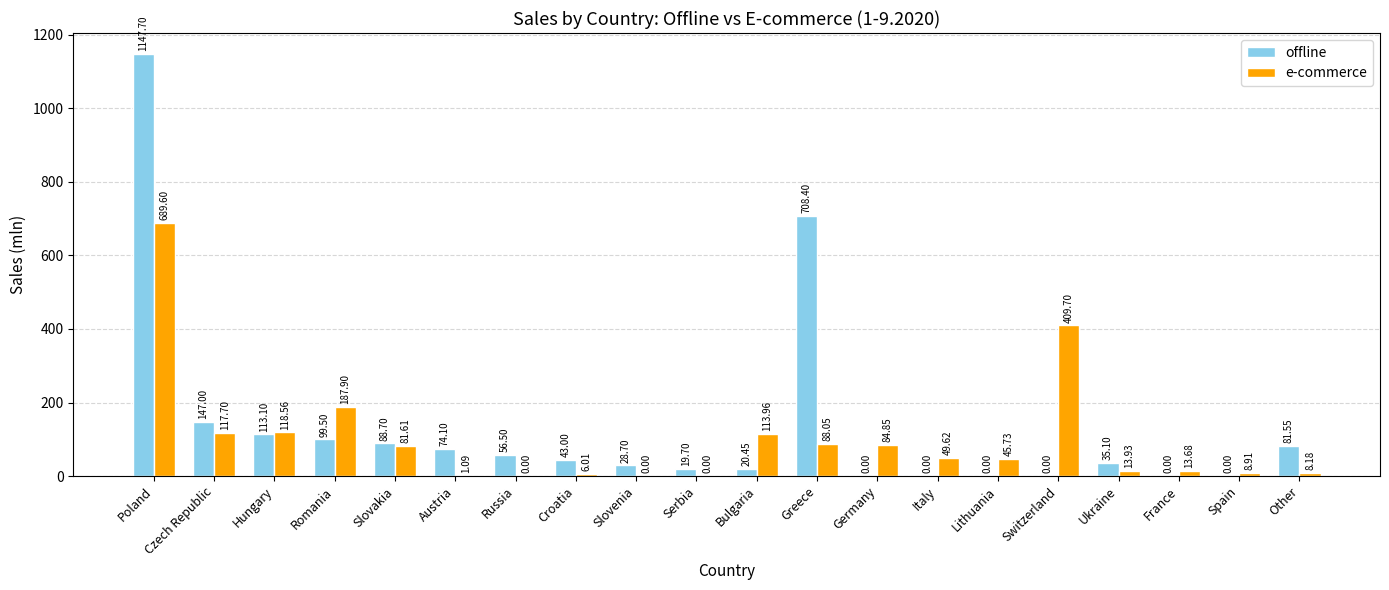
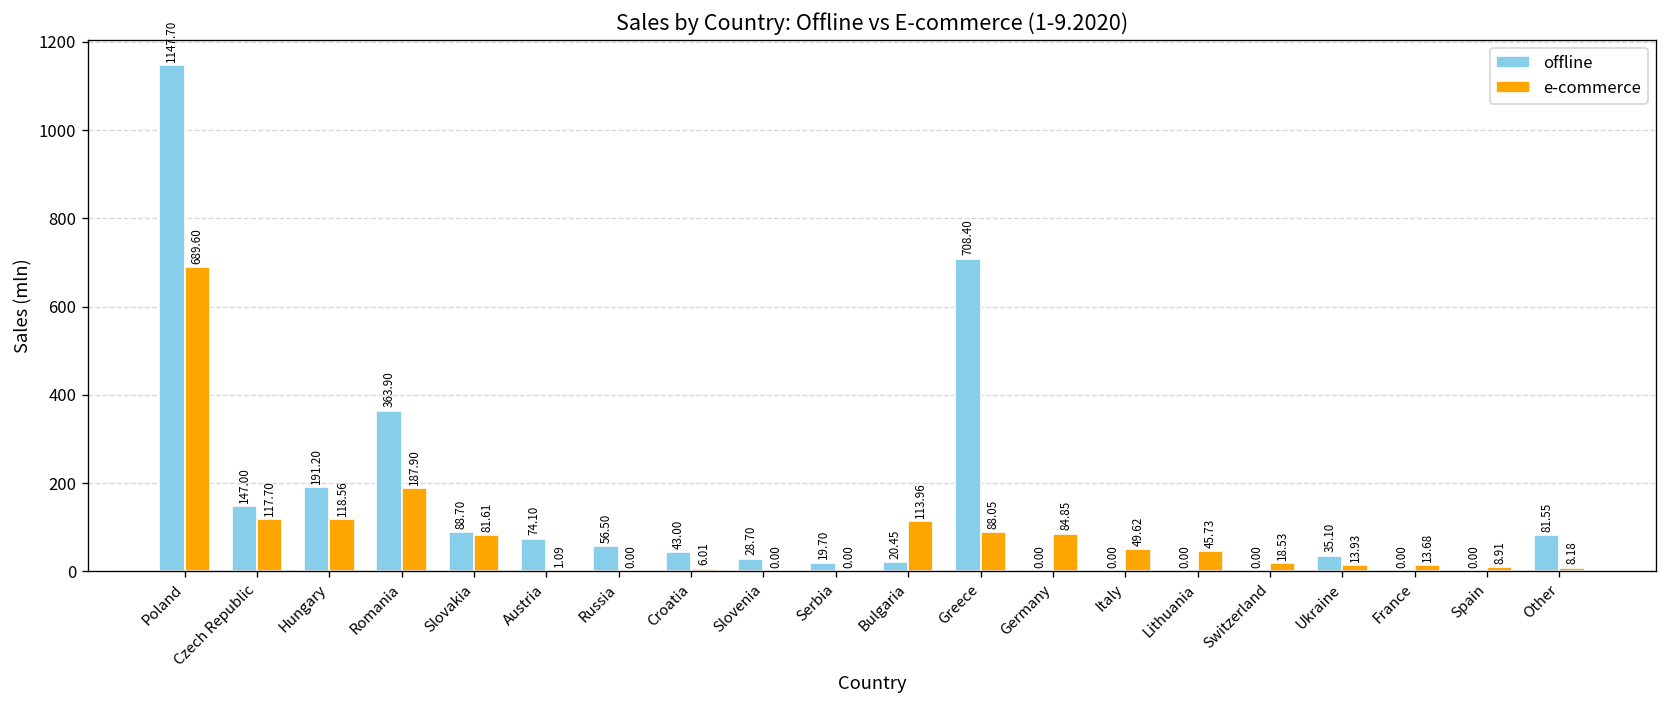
  {
    "offline": {
      "Poland": 1147.70,
      "Czech Republic": 147.00,
-     "Hungary": 113.10,
-     "Romania": 99.50,
+     "Hungary": 191.20,
+     "Romania": 363.90,
      "Slovakia": 88.70,
      "Austria": 74.10,
      "Russia": 56.50,
      "Croatia": 43.00,
      "Slovenia": 28.70,
      "Serbia": 19.70,
      "Bulgaria": 20.45,
      "Greece": 708.40,
      "Germany": 0.00,
      "Italy": 0.00,
      "Lithuania": 0.00,
      "Switzerland": 0.00,
      "Ukraine": 35.10,
      "France": 0.00,
      "Spain": 0.00,
      "Other": 81.55
    },
    "e-commerce": {
      "Poland": 689.60,
      "Czech Republic": 117.70,
      "Hungary": 118.56,
      "Romania": 187.90,
      "Slovakia": 81.61,
      "Austria": 1.09,
      "Russia": 0.00,
      "Croatia": 6.01,
      "Slovenia": 0.00,
      "Serbia": 0.00,
      "Bulgaria": 113.96,
      "Greece": 88.05,
      "Germany": 84.85,
      "Italy": 49.62,
      "Lithuania": 45.73,
-     "Switzerland": 409.70,
+     "Switzerland": 18.53,
      "Ukraine": 13.93,
      "France": 13.68,
      "Spain": 8.91,
      "Other": 8.18
    }
  }
